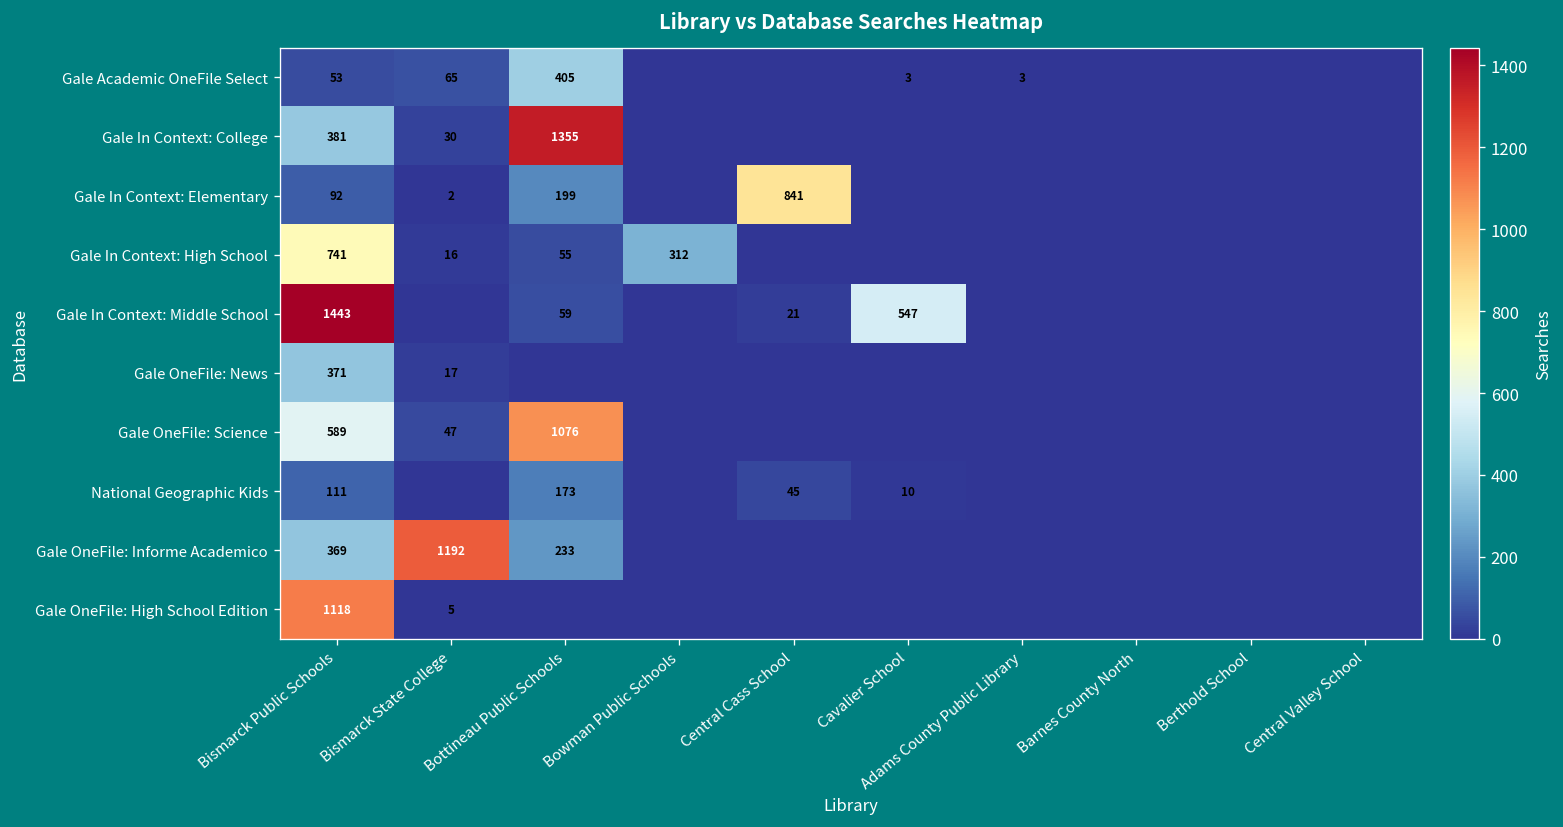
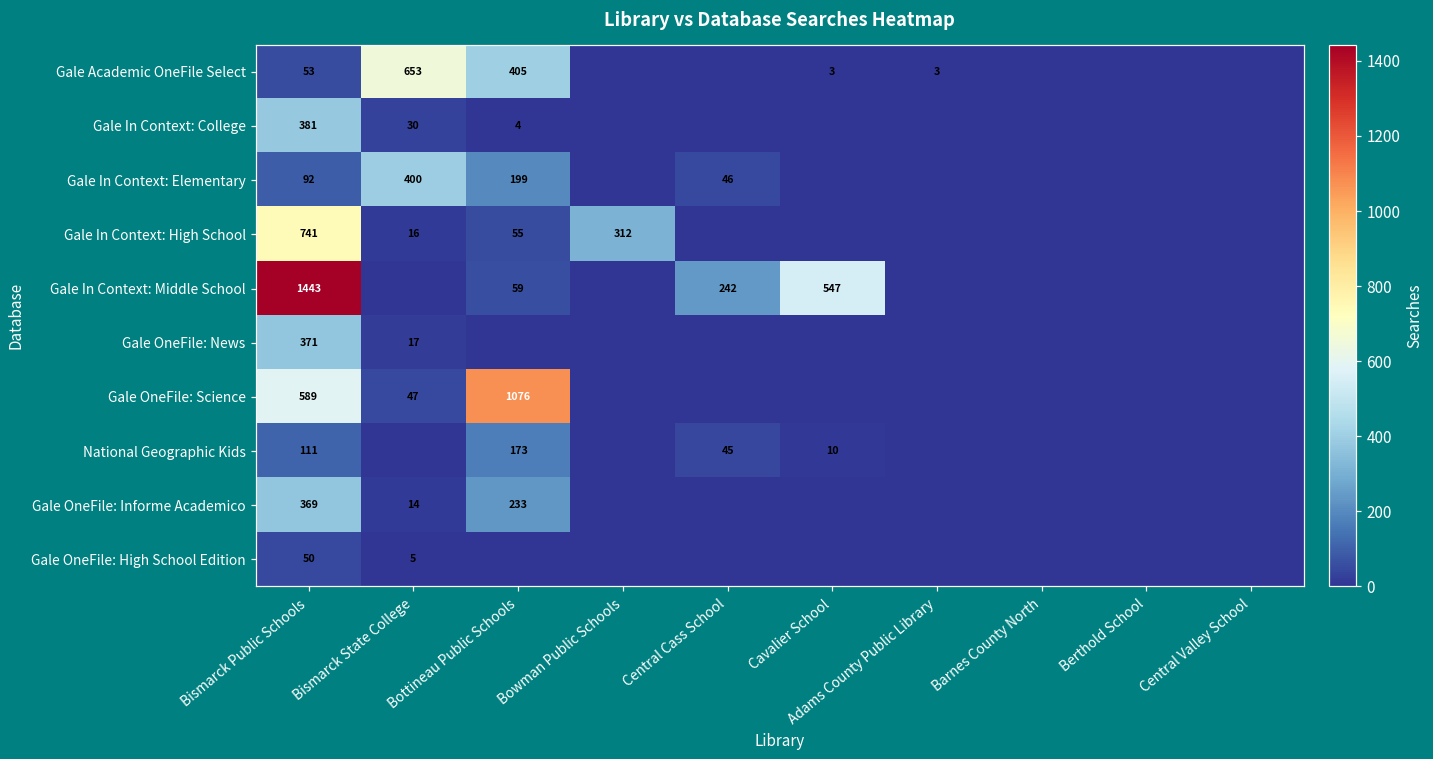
  {
    "Gale Academic OneFile Select": {
      "Bismarck Public Schools": 53,
-     "Bismarck State College": 65,
+     "Bismarck State College": 653,
      "Bottineau Public Schools": 405,
      "Cavalier School": 3,
      "Adams County Public Library": 3
    },
    "Gale In Context: College": {
      "Bismarck Public Schools": 381,
      "Bismarck State College": 30,
-     "Bottineau Public Schools": 1355
+     "Bottineau Public Schools": 4
    },
    "Gale In Context: Elementary": {
      "Bismarck Public Schools": 92,
-     "Bismarck State College": 2,
+     "Bismarck State College": 400,
      "Bottineau Public Schools": 199,
-     "Central Cass School": 841
+     "Central Cass School": 46
    },
    "Gale In Context: High School": {
      "Bismarck Public Schools": 741,
      "Bismarck State College": 16,
      "Bottineau Public Schools": 55,
      "Bowman Public Schools": 312
    },
    "Gale In Context: Middle School": {
      "Bismarck Public Schools": 1443,
      "Bottineau Public Schools": 59,
-     "Central Cass School": 21,
+     "Central Cass School": 242,
      "Cavalier School": 547
    },
    "Gale OneFile: News": {
      "Bismarck Public Schools": 371,
      "Bismarck State College": 17
    },
    "Gale OneFile: Science": {
      "Bismarck Public Schools": 589,
      "Bismarck State College": 47,
      "Bottineau Public Schools": 1076
    },
    "National Geographic Kids": {
      "Bismarck Public Schools": 111,
      "Bottineau Public Schools": 173,
      "Central Cass School": 45,
      "Cavalier School": 10
    },
    "Gale OneFile: Informe Academico": {
      "Bismarck Public Schools": 369,
-     "Bismarck State College": 1192,
+     "Bismarck State College": 14,
      "Bottineau Public Schools": 233
    },
    "Gale OneFile: High School Edition": {
-     "Bismarck Public Schools": 1118,
+     "Bismarck Public Schools": 50,
      "Bismarck State College": 5
    }
  }
